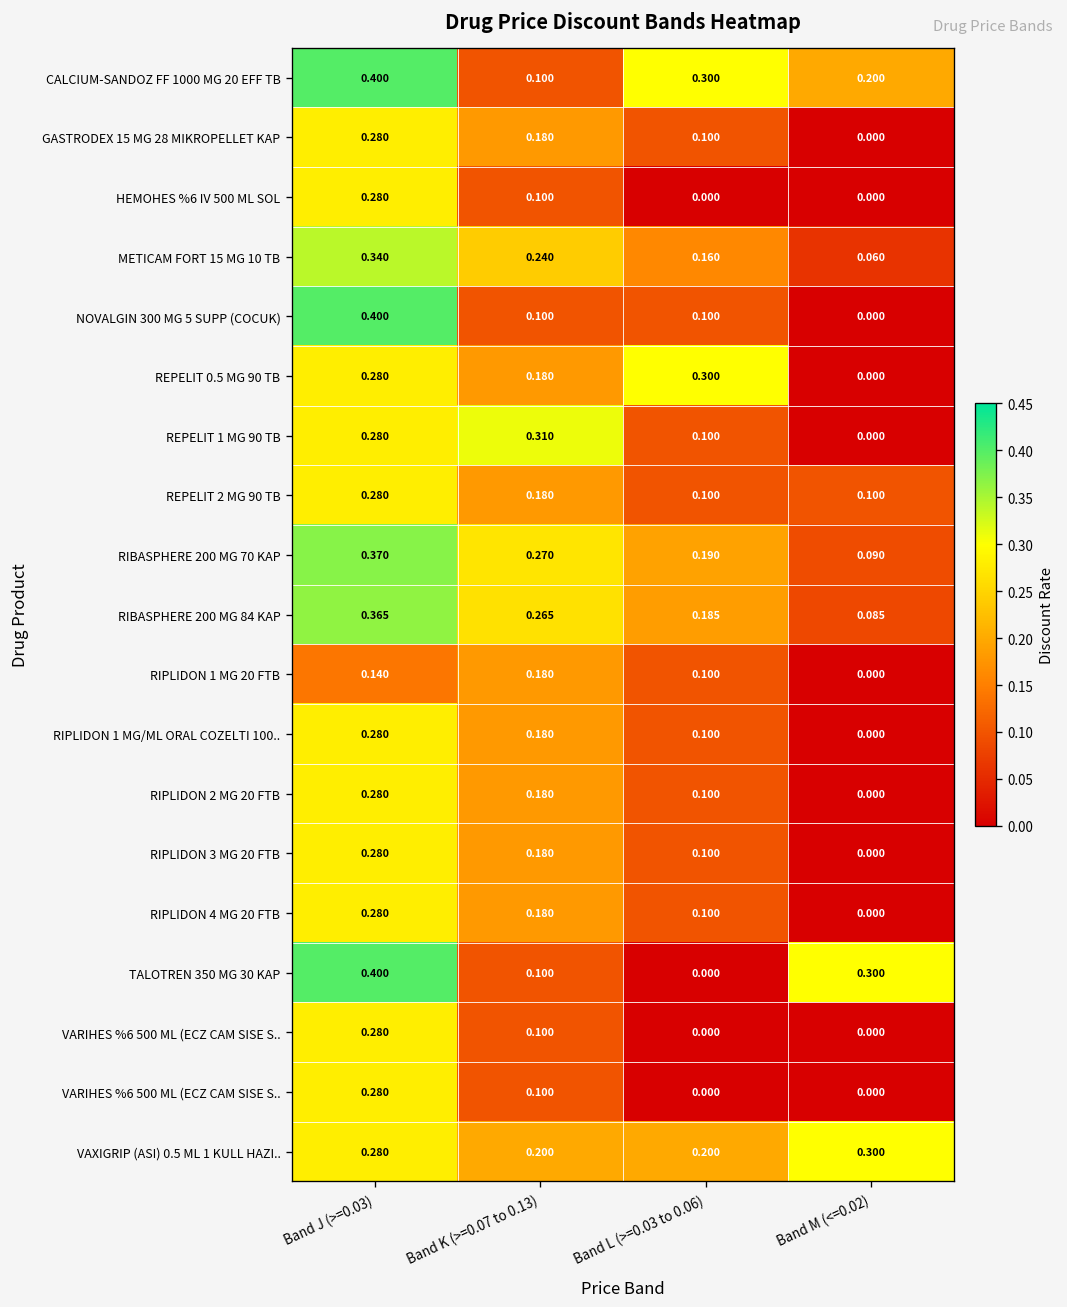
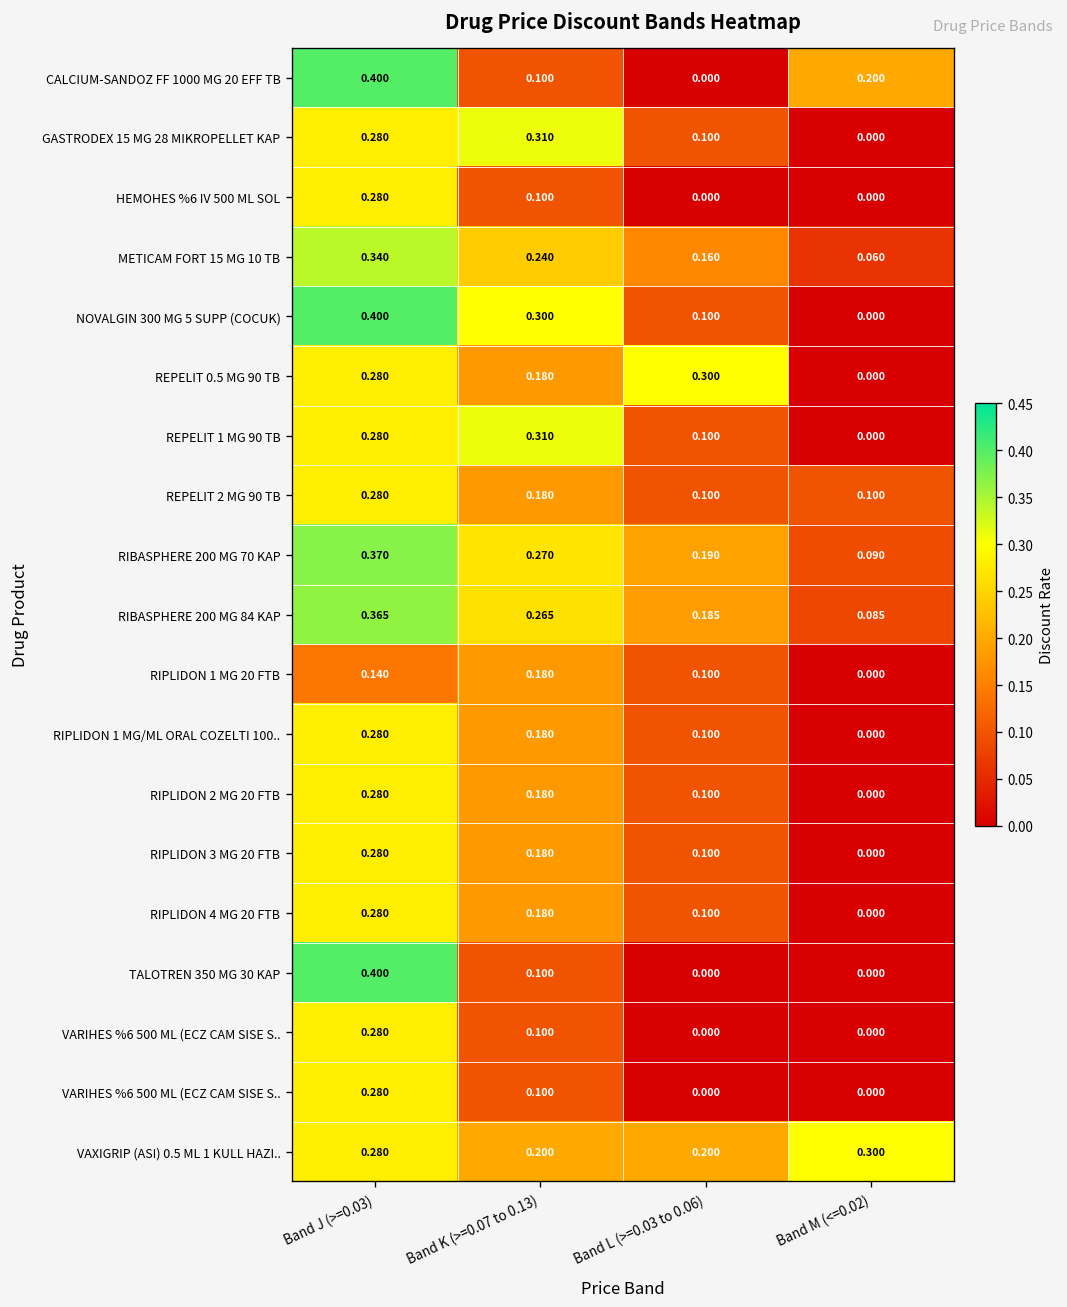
  {
    "CALCIUM-SANDOZ FF 1000 MG 20 EFF TB": {
      "Band J (>=0.03)": 0.400,
      "Band K (>=0.07 to 0.13)": 0.100,
-     "Band L (>=0.03 to 0.06)": 0.300,
+     "Band L (>=0.03 to 0.06)": 0.000,
      "Band M (<=0.02)": 0.200
    },
    "GASTRODEX 15 MG 28 MIKROPELLET KAP": {
      "Band J (>=0.03)": 0.280,
-     "Band K (>=0.07 to 0.13)": 0.180,
+     "Band K (>=0.07 to 0.13)": 0.310,
      "Band L (>=0.03 to 0.06)": 0.100,
      "Band M (<=0.02)": 0.000
    },
    "HEMOHES %6 IV 500 ML SOL": {
      "Band J (>=0.03)": 0.280,
      "Band K (>=0.07 to 0.13)": 0.100,
      "Band L (>=0.03 to 0.06)": 0.000,
      "Band M (<=0.02)": 0.000
    },
    "METICAM FORT 15 MG 10 TB": {
      "Band J (>=0.03)": 0.340,
      "Band K (>=0.07 to 0.13)": 0.240,
      "Band L (>=0.03 to 0.06)": 0.160,
      "Band M (<=0.02)": 0.060
    },
    "NOVALGIN 300 MG 5 SUPP (COCUK)": {
      "Band J (>=0.03)": 0.400,
-     "Band K (>=0.07 to 0.13)": 0.100,
+     "Band K (>=0.07 to 0.13)": 0.300,
      "Band L (>=0.03 to 0.06)": 0.100,
      "Band M (<=0.02)": 0.000
    },
    "REPELIT 0.5 MG 90 TB": {
      "Band J (>=0.03)": 0.280,
      "Band K (>=0.07 to 0.13)": 0.180,
      "Band L (>=0.03 to 0.06)": 0.300,
      "Band M (<=0.02)": 0.000
    },
    "REPELIT 1 MG 90 TB": {
      "Band J (>=0.03)": 0.280,
      "Band K (>=0.07 to 0.13)": 0.310,
      "Band L (>=0.03 to 0.06)": 0.100,
      "Band M (<=0.02)": 0.000
    },
    "REPELIT 2 MG 90 TB": {
      "Band J (>=0.03)": 0.280,
      "Band K (>=0.07 to 0.13)": 0.180,
      "Band L (>=0.03 to 0.06)": 0.100,
      "Band M (<=0.02)": 0.100
    },
    "RIBASPHERE 200 MG 70 KAP": {
      "Band J (>=0.03)": 0.370,
      "Band K (>=0.07 to 0.13)": 0.270,
      "Band L (>=0.03 to 0.06)": 0.190,
      "Band M (<=0.02)": 0.090
    },
    "RIBASPHERE 200 MG 84 KAP": {
      "Band J (>=0.03)": 0.365,
      "Band K (>=0.07 to 0.13)": 0.265,
      "Band L (>=0.03 to 0.06)": 0.185,
      "Band M (<=0.02)": 0.085
    },
    "RIPLIDON 1 MG 20 FTB": {
      "Band J (>=0.03)": 0.140,
      "Band K (>=0.07 to 0.13)": 0.180,
      "Band L (>=0.03 to 0.06)": 0.100,
      "Band M (<=0.02)": 0.000
    },
    "RIPLIDON 1 MG/ML ORAL COZELTI 100..": {
      "Band J (>=0.03)": 0.280,
      "Band K (>=0.07 to 0.13)": 0.180,
      "Band L (>=0.03 to 0.06)": 0.100,
      "Band M (<=0.02)": 0.000
    },
    "RIPLIDON 2 MG 20 FTB": {
      "Band J (>=0.03)": 0.280,
      "Band K (>=0.07 to 0.13)": 0.180,
      "Band L (>=0.03 to 0.06)": 0.100,
      "Band M (<=0.02)": 0.000
    },
    "RIPLIDON 3 MG 20 FTB": {
      "Band J (>=0.03)": 0.280,
      "Band K (>=0.07 to 0.13)": 0.180,
      "Band L (>=0.03 to 0.06)": 0.100,
      "Band M (<=0.02)": 0.000
    },
    "RIPLIDON 4 MG 20 FTB": {
      "Band J (>=0.03)": 0.280,
      "Band K (>=0.07 to 0.13)": 0.180,
      "Band L (>=0.03 to 0.06)": 0.100,
      "Band M (<=0.02)": 0.000
    },
    "TALOTREN 350 MG 30 KAP": {
      "Band J (>=0.03)": 0.400,
      "Band K (>=0.07 to 0.13)": 0.100,
      "Band L (>=0.03 to 0.06)": 0.000,
-     "Band M (<=0.02)": 0.300
+     "Band M (<=0.02)": 0.000
    },
    "VAXIGRIP (ASI) 0.5 ML 1 KULL HAZI..": {
      "Band J (>=0.03)": 0.280,
      "Band K (>=0.07 to 0.13)": 0.200,
      "Band L (>=0.03 to 0.06)": 0.200,
      "Band M (<=0.02)": 0.300
    }
  }
